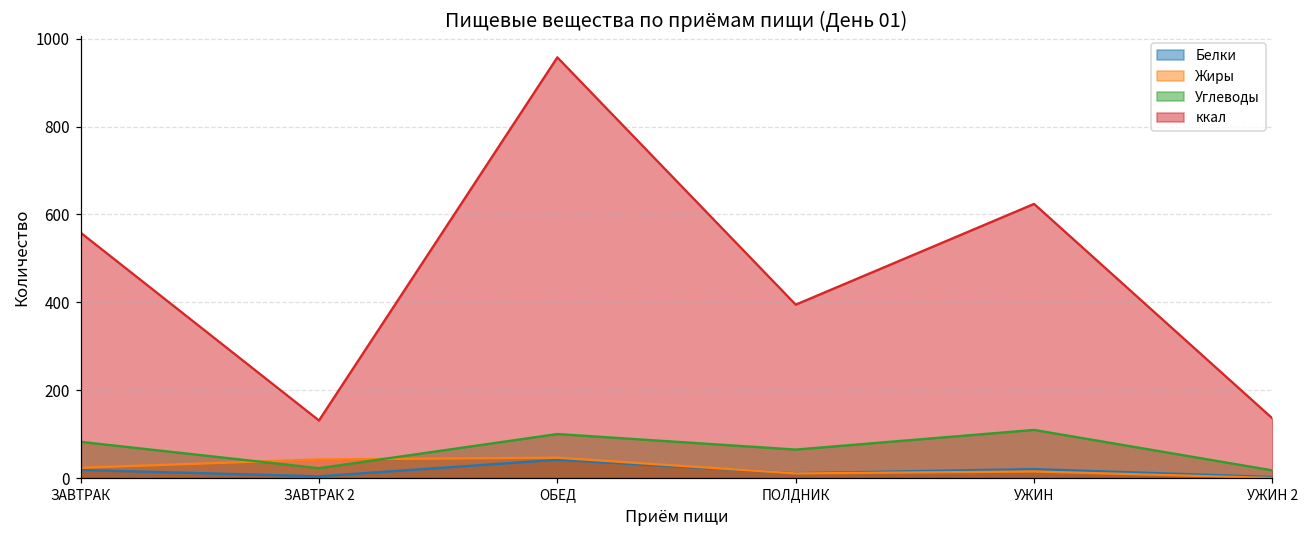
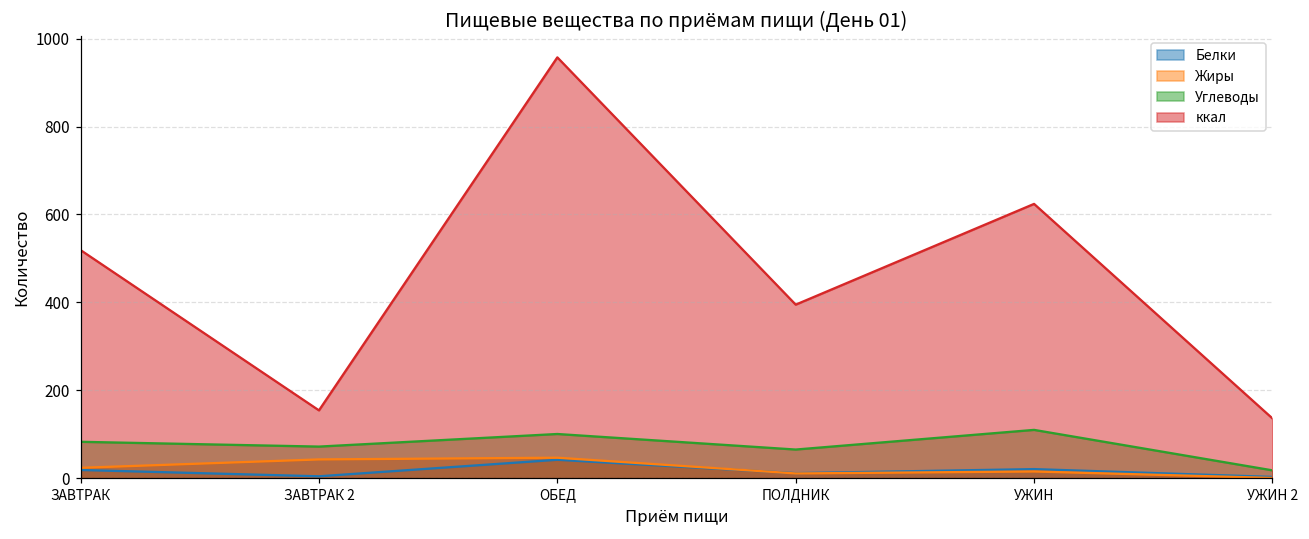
  {
    "Белки": {
      "ЗАВТРАК 2": 0
    },
    "Жиры": {
      "ЗАВТРАК 2": 40
    },
    "Углеводы": {
      "ЗАВТРАК": 80,
-     "ЗАВТРАК 2": 20,
+     "ЗАВТРАК 2": 70,
      "ОБЕД": 100,
      "ПОЛДНИК": 70,
      "УЖИН": 110,
      "УЖИН 2": 20
    },
    "ккал": {
-     "ЗАВТРАК": 560,
-     "ЗАВТРАК 2": 130,
+     "ЗАВТРАК": 520,
+     "ЗАВТРАК 2": 150,
      "ОБЕД": 960,
      "ПОЛДНИК": 390,
      "УЖИН": 620,
      "УЖИН 2": 140
    }
  }
